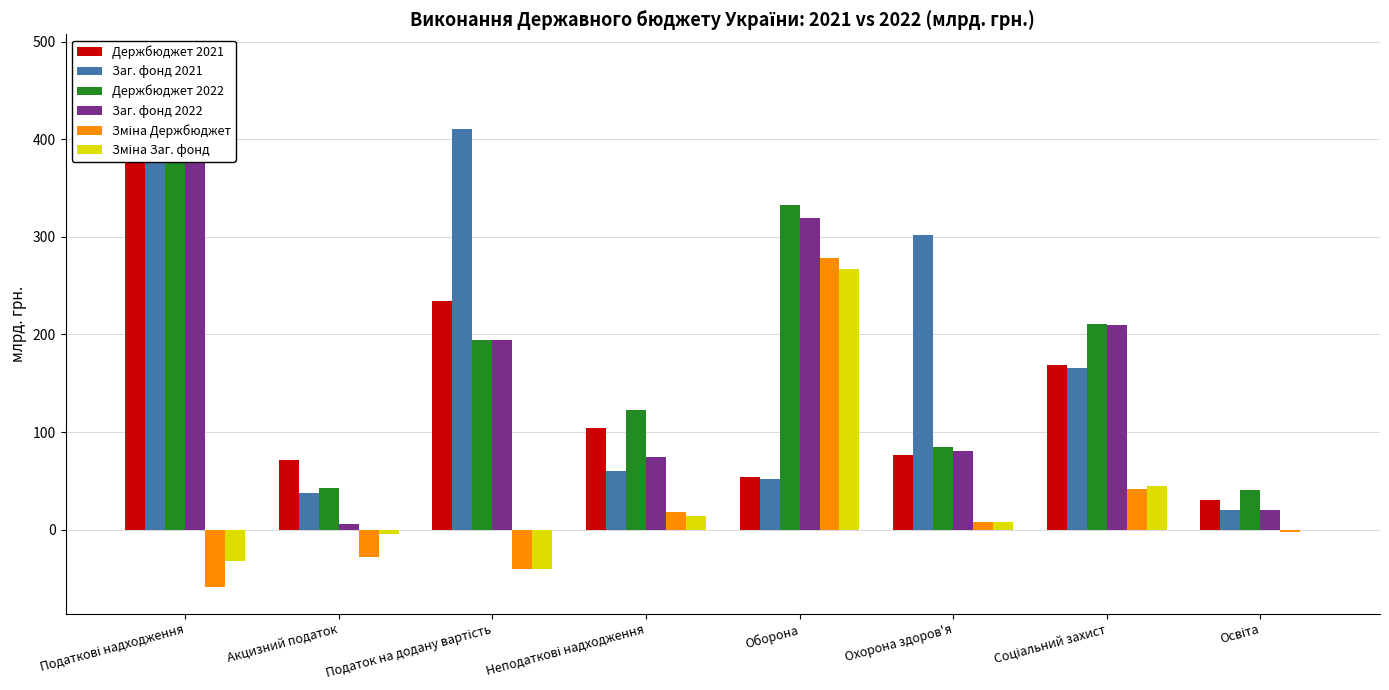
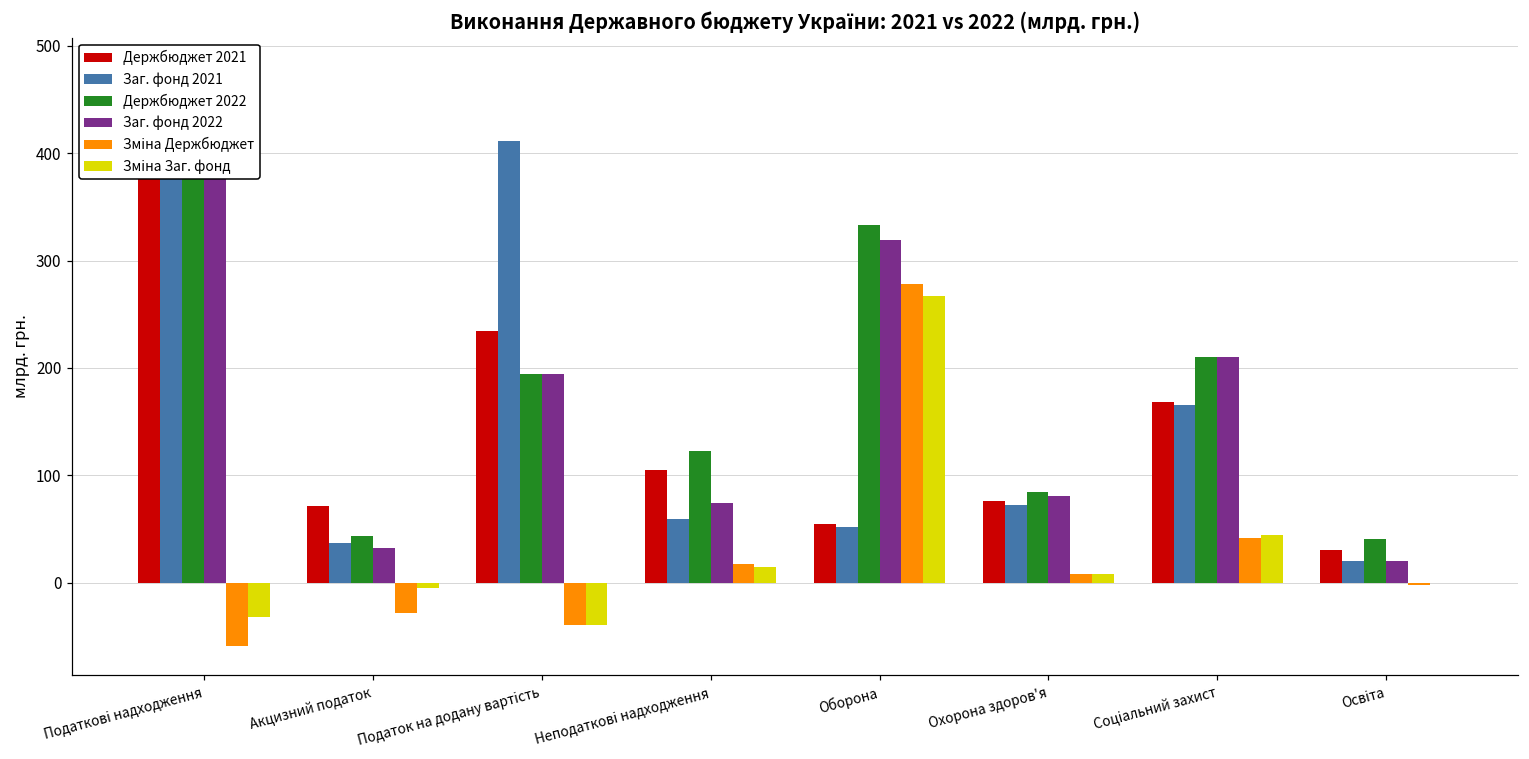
  {
    "Держбюджет 2021": {
      "Акцизний податок": 70,
      "Податок на додану вартість": 230,
      "Неподаткові надходження": 100,
      "Оборона": 50,
      "Охорона здоров'я": 80,
      "Соціальний захист": 170,
      "Освіта": 30
    },
    "Заг. фонд 2021": {
      "Акцизний податок": 40,
      "Податок на додану вартість": 410,
      "Неподаткові надходження": 60,
      "Оборона": 50,
-     "Охорона здоров'я": 300,
+     "Охорона здоров'я": 70,
      "Соціальний захист": 170,
      "Освіта": 20
    },
    "Держбюджет 2022": {
      "Акцизний податок": 40,
      "Податок на додану вартість": 190,
      "Неподаткові надходження": 120,
      "Оборона": 330,
      "Охорона здоров'я": 80,
      "Соціальний захист": 210,
      "Освіта": 40
    },
    "Заг. фонд 2022": {
-     "Акцизний податок": 10,
+     "Акцизний податок": 30,
      "Податок на додану вартість": 190,
      "Неподаткові надходження": 70,
      "Оборона": 320,
      "Охорона здоров'я": 80,
      "Соціальний захист": 210,
      "Освіта": 20
    },
    "Зміна Держбюджет": {
      "Податкові надходження": -60,
      "Акцизний податок": -30,
      "Податок на додану вартість": -40,
      "Неподаткові надходження": 20,
      "Оборона": 280,
      "Охорона здоров'я": 10,
      "Соціальний захист": 40
    },
    "Зміна Заг. фонд": {
      "Податкові надходження": -30,
      "Акцизний податок": 0,
      "Податок на додану вартість": -40,
      "Неподаткові надходження": 10,
      "Оборона": 270,
      "Охорона здоров'я": 10,
      "Соціальний захист": 40
    }
  }
